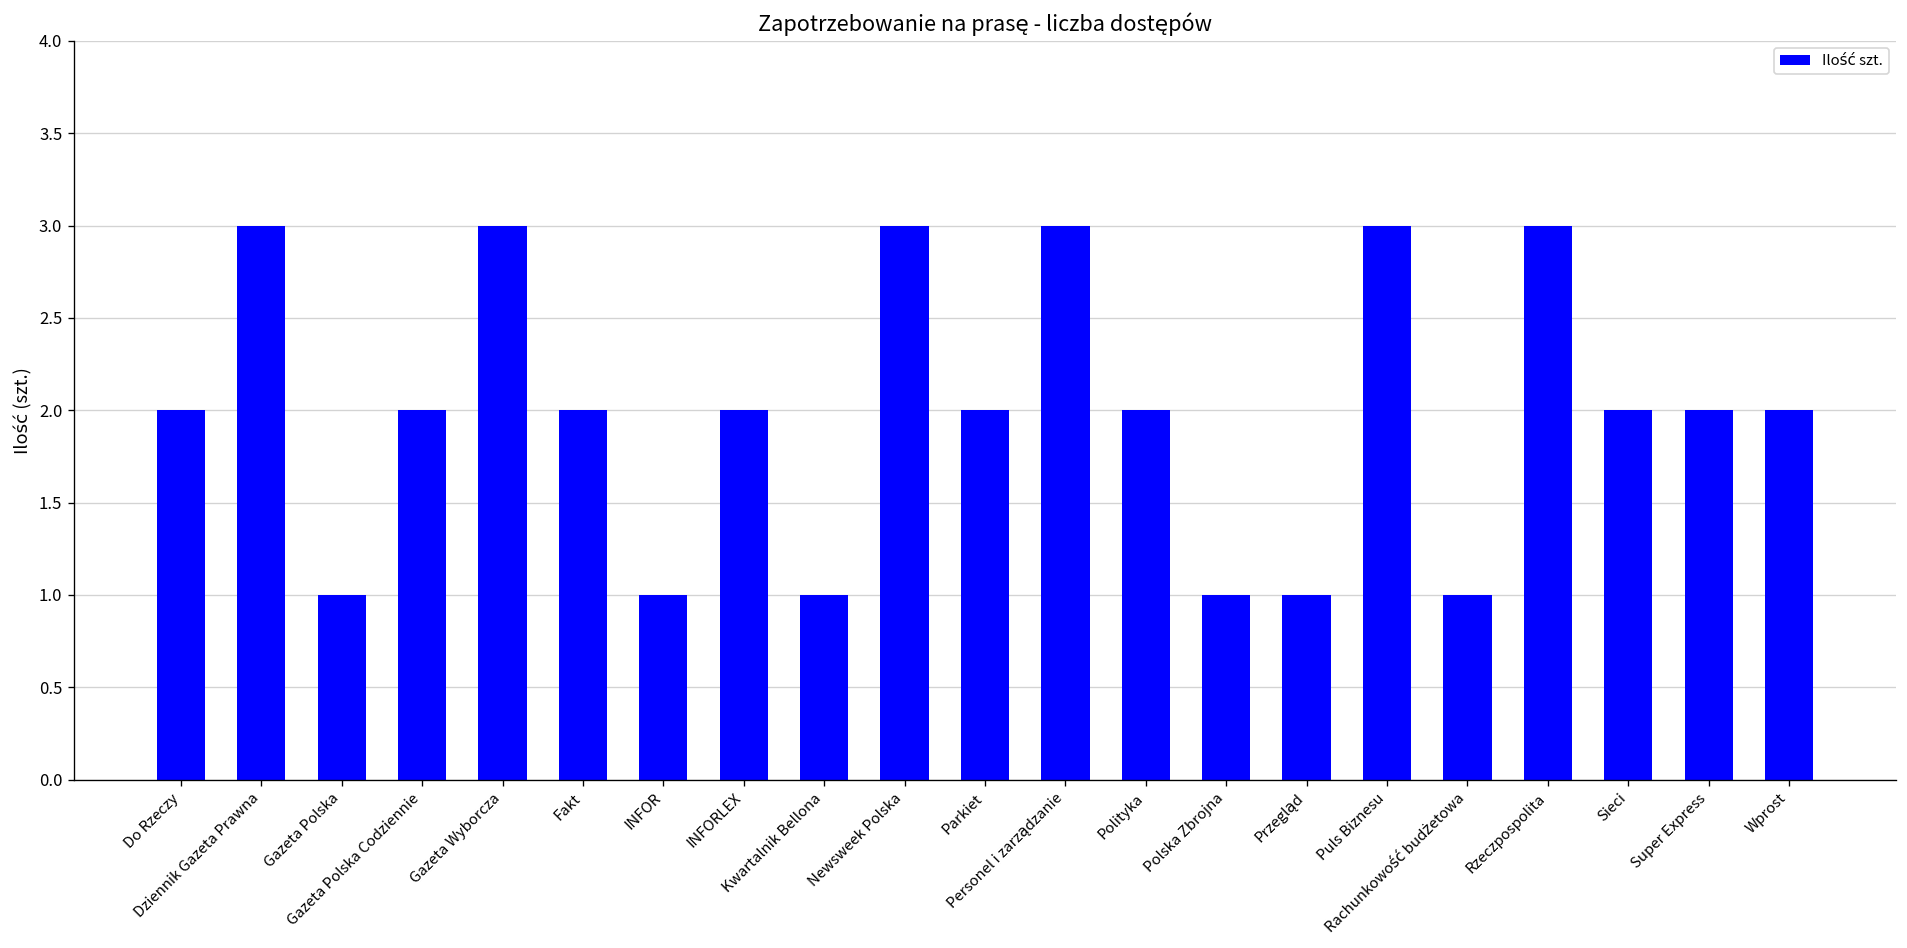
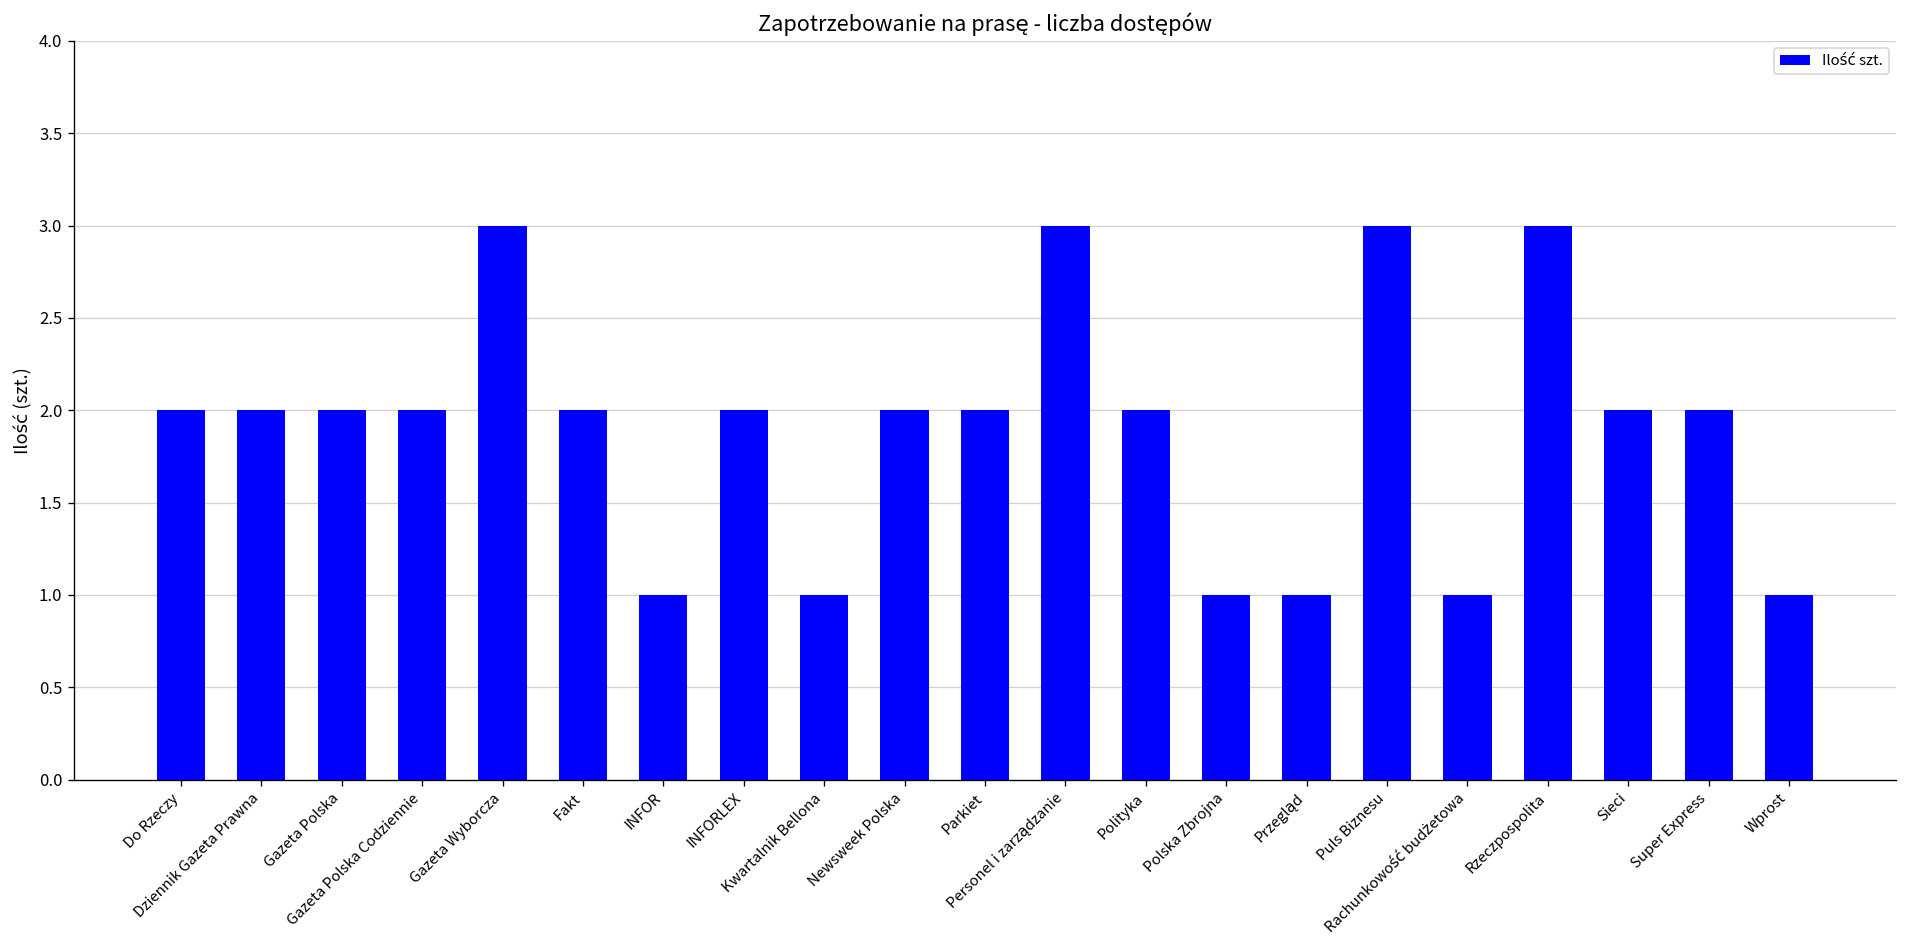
  {
    "Do Rzeczy": 2,
-   "Dziennik Gazeta Prawna": 3,
-   "Gazeta Polska": 1,
+   "Dziennik Gazeta Prawna": 2,
+   "Gazeta Polska": 2,
    "Gazeta Polska Codziennie": 2,
    "Gazeta Wyborcza": 3,
    "Fakt": 2,
    "INFOR": 1,
    "INFORLEX": 2,
    "Kwartalnik Bellona": 1,
-   "Newsweek Polska": 3,
+   "Newsweek Polska": 2,
    "Parkiet": 2,
    "Personel i zarządzanie": 3,
    "Polityka": 2,
    "Polska Zbrojna": 1,
    "Przegląd": 1,
    "Puls Biznesu": 3,
    "Rachunkowość budżetowa": 1,
    "Rzeczpospolita": 3,
    "Sieci": 2,
    "Super Express": 2,
-   "Wprost": 2
+   "Wprost": 1
  }
